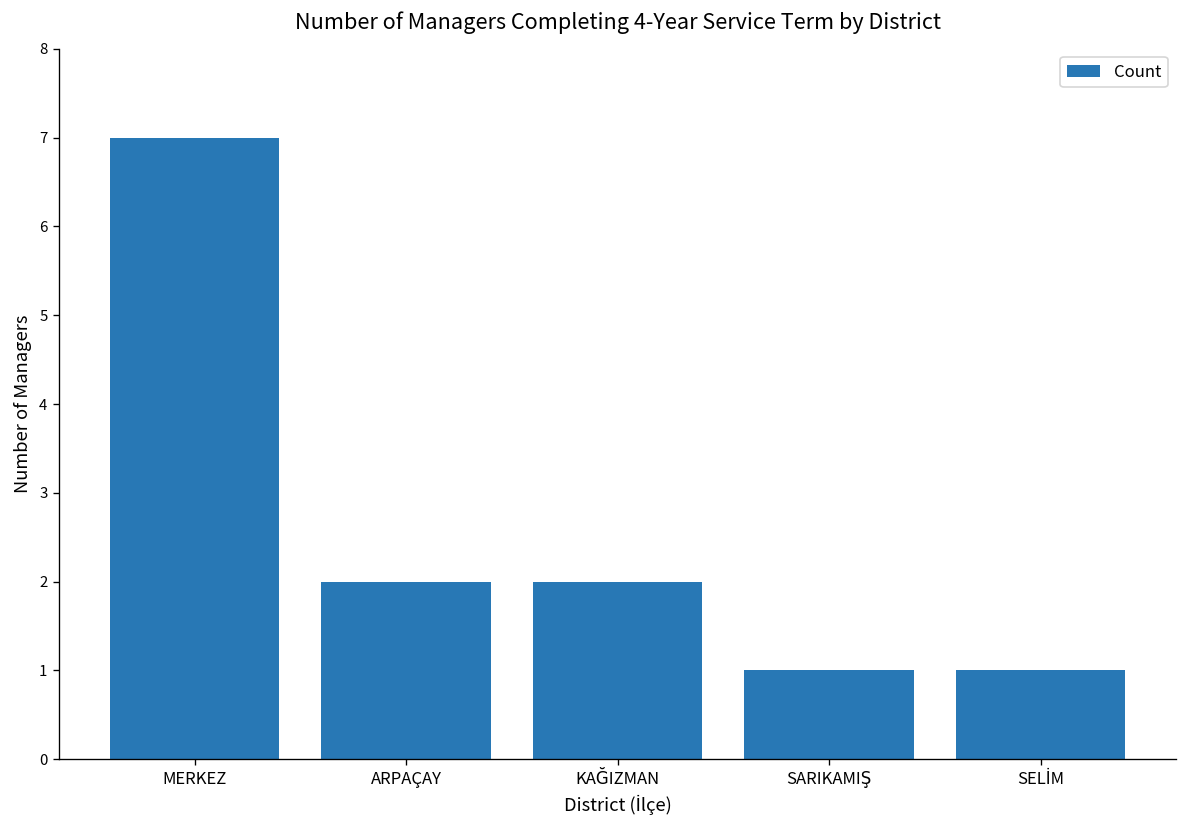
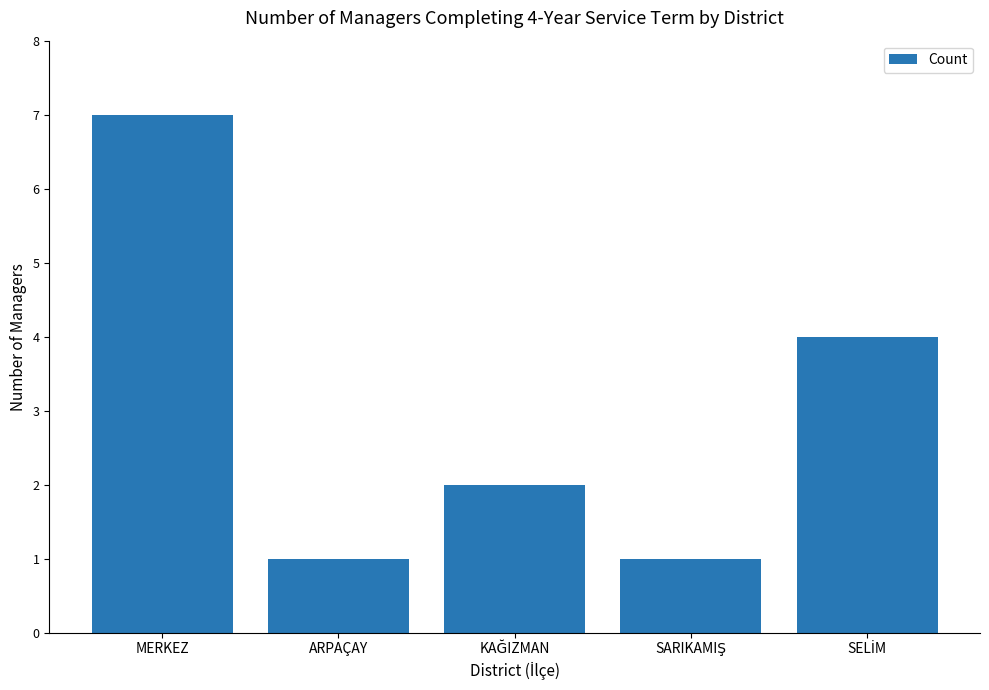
  {
    "MERKEZ": 7,
-   "ARPAÇAY": 2,
+   "ARPAÇAY": 1,
    "KAĞIZMAN": 2,
    "SARIKAMIŞ": 1,
-   "SELİM": 1
+   "SELİM": 4
  }
